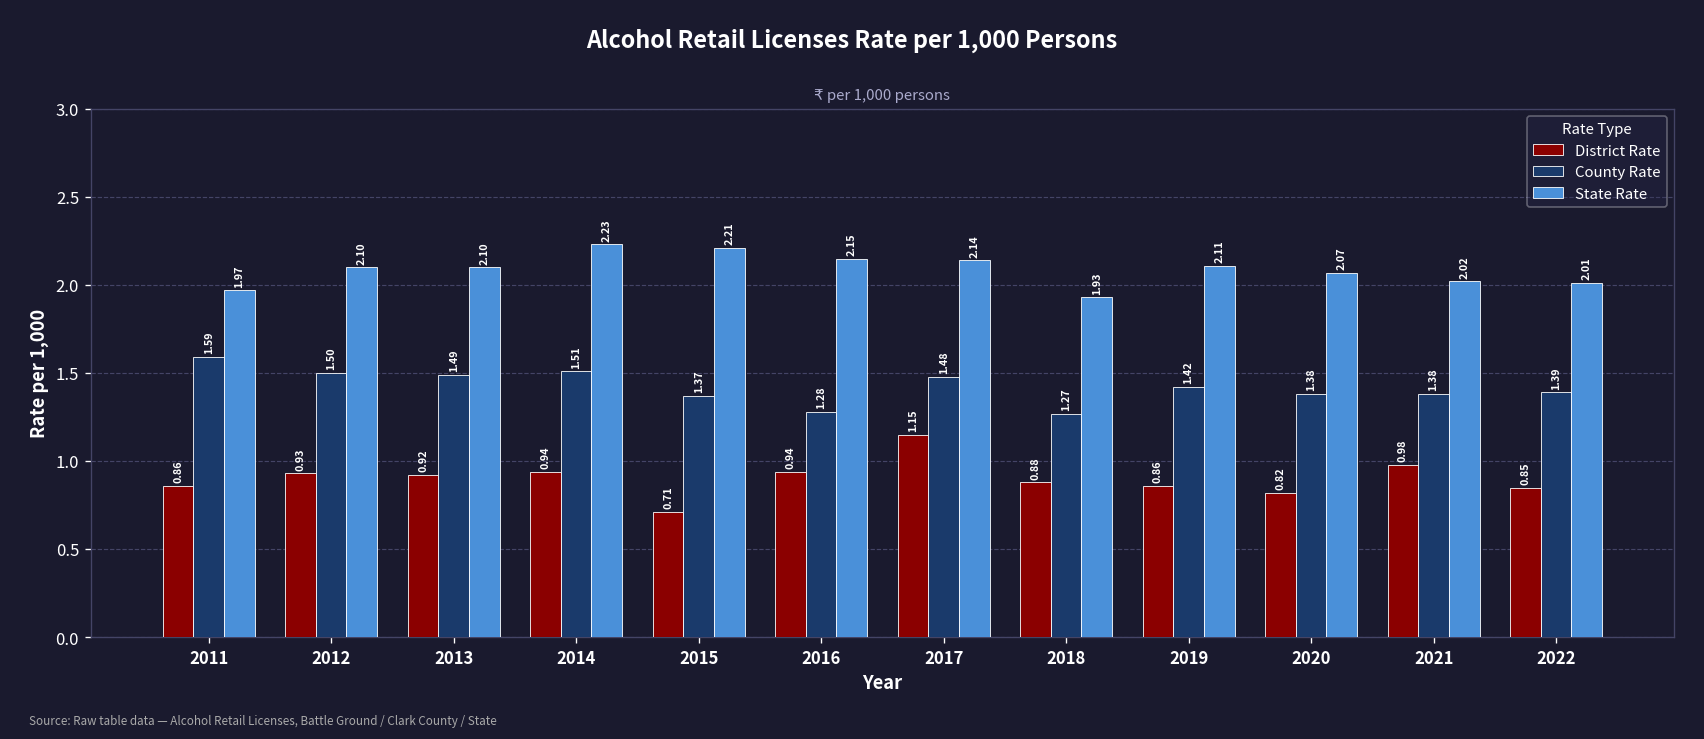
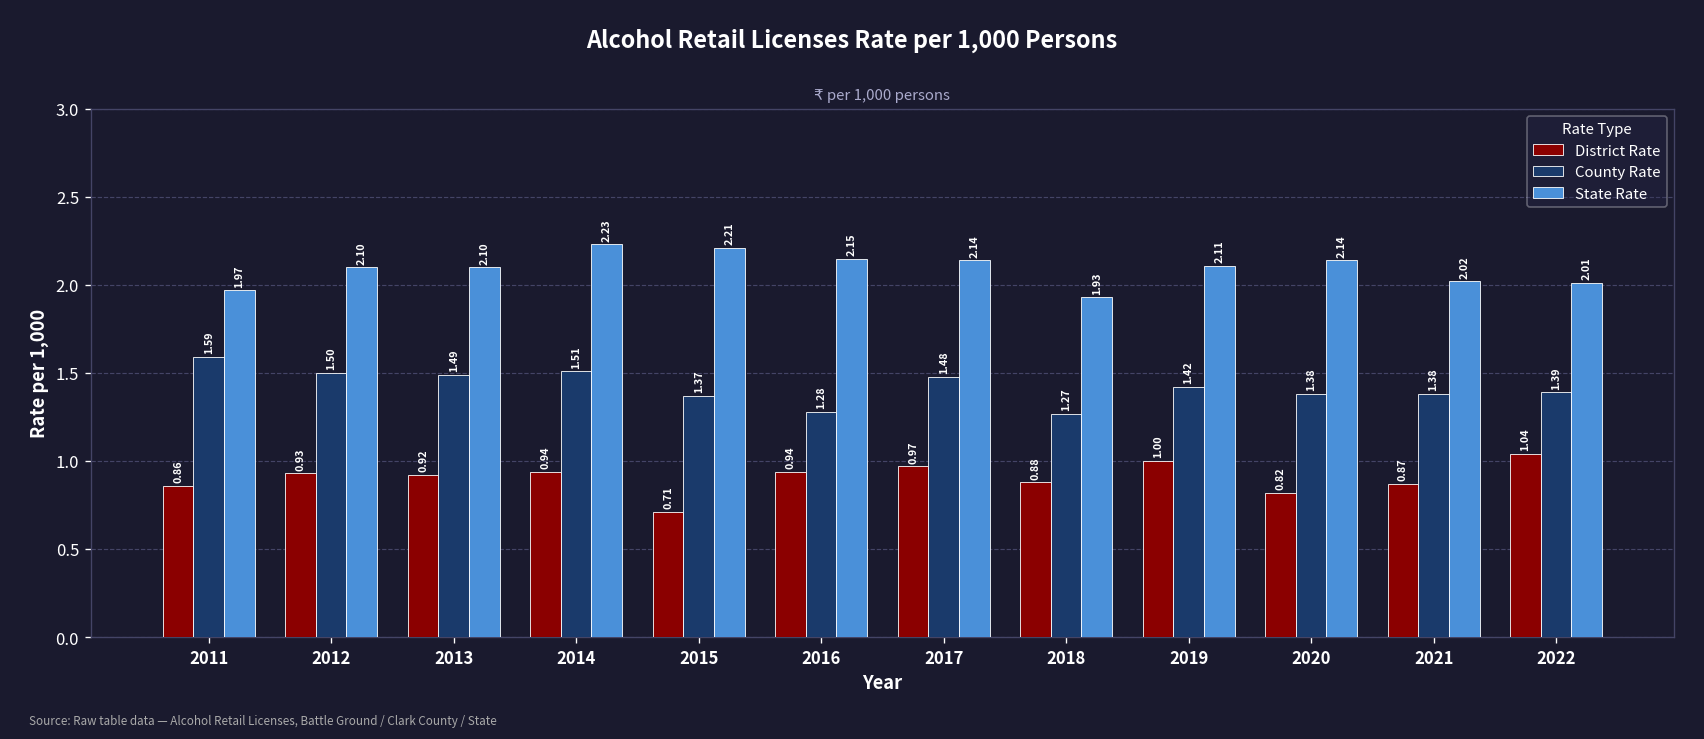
  {
    "District Rate": {
      "2011": 0.86,
      "2012": 0.93,
      "2013": 0.92,
      "2014": 0.94,
      "2015": 0.71,
      "2016": 0.94,
-     "2017": 1.15,
+     "2017": 0.97,
      "2018": 0.88,
-     "2019": 0.86,
+     "2019": 1.00,
      "2020": 0.82,
-     "2021": 0.98,
-     "2022": 0.85
+     "2021": 0.87,
+     "2022": 1.04
    },
    "County Rate": {
      "2011": 1.59,
      "2012": 1.50,
      "2013": 1.49,
      "2014": 1.51,
      "2015": 1.37,
      "2016": 1.28,
      "2017": 1.48,
      "2018": 1.27,
      "2019": 1.42,
      "2020": 1.38,
      "2021": 1.38,
      "2022": 1.39
    },
    "State Rate": {
      "2011": 1.97,
      "2012": 2.10,
      "2013": 2.10,
      "2014": 2.23,
      "2015": 2.21,
      "2016": 2.15,
      "2017": 2.14,
      "2018": 1.93,
      "2019": 2.11,
-     "2020": 2.07,
+     "2020": 2.14,
      "2021": 2.02,
      "2022": 2.01
    }
  }
